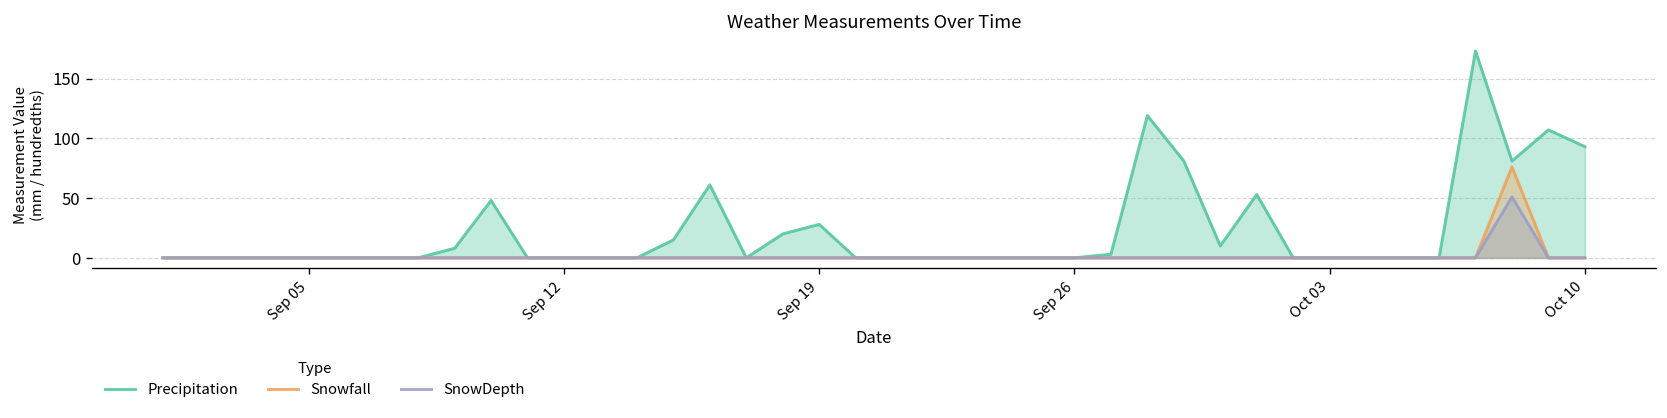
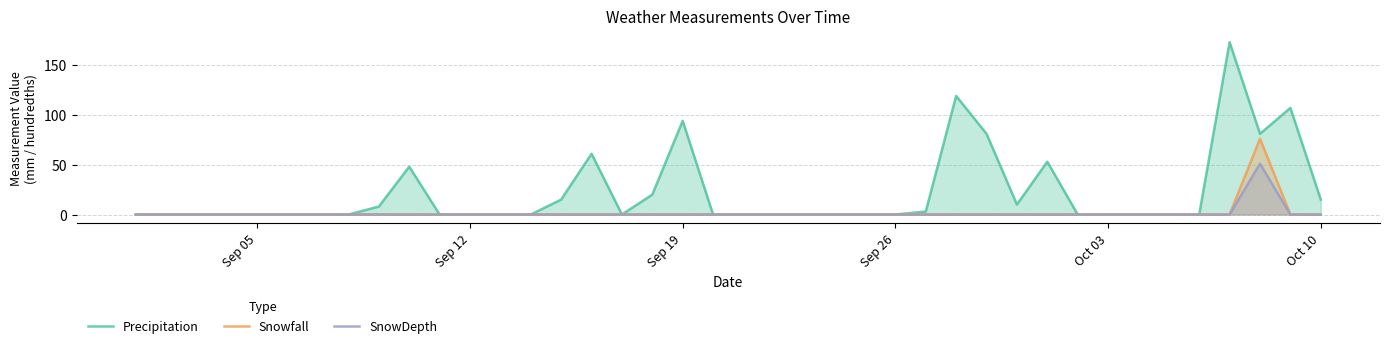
  {
    "Precipitation": {
-     "Sep 19": 30,
-     "Oct 10": 90
+     "Sep 19": 90,
+     "Oct 10": 20
    }
  }
